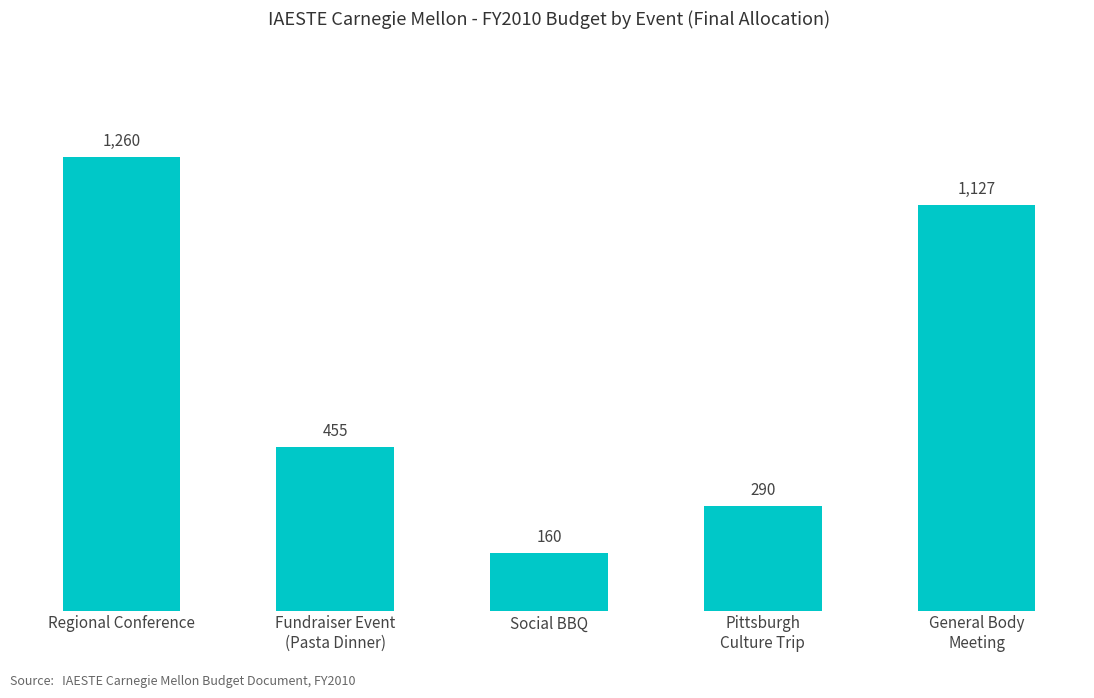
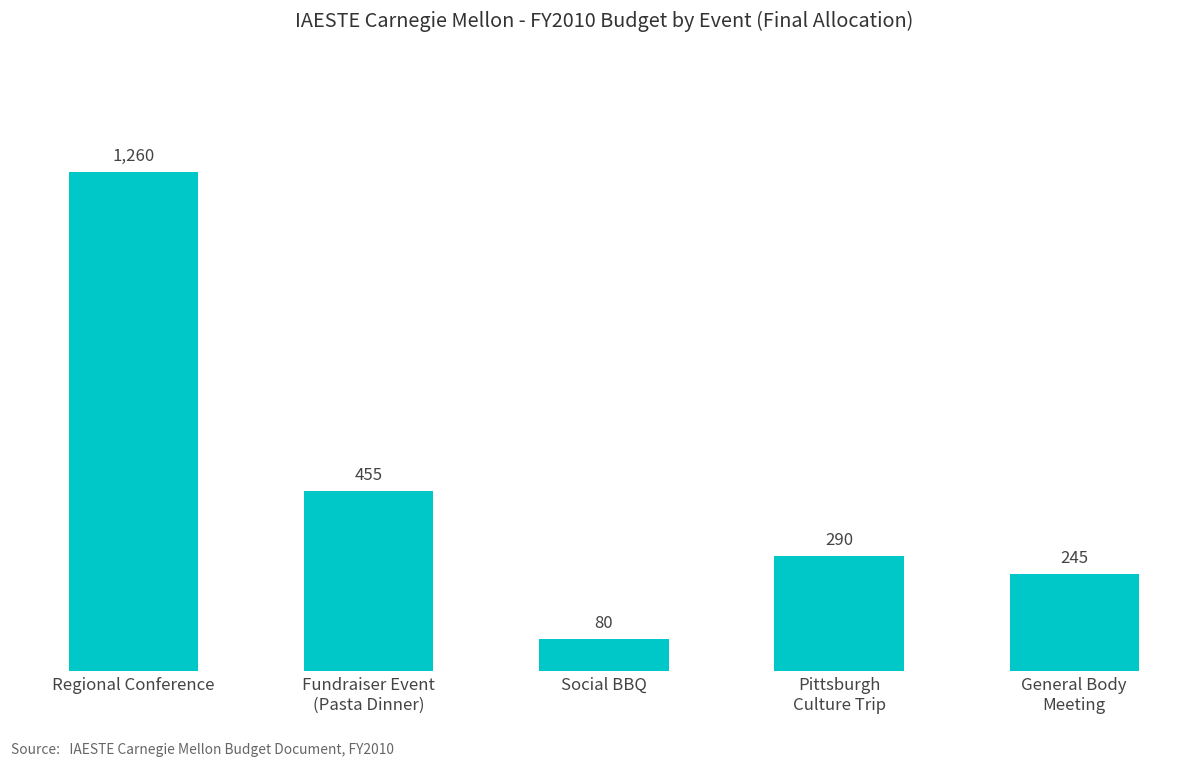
  {
    "Regional Conference": "1,260",
    "Fundraiser Event (Pasta Dinner)": "455",
-   "Social BBQ": "160",
+   "Social BBQ": "80",
    "Pittsburgh Culture Trip": "290",
-   "General Body Meeting": "1,127"
+   "General Body Meeting": "245"
  }
